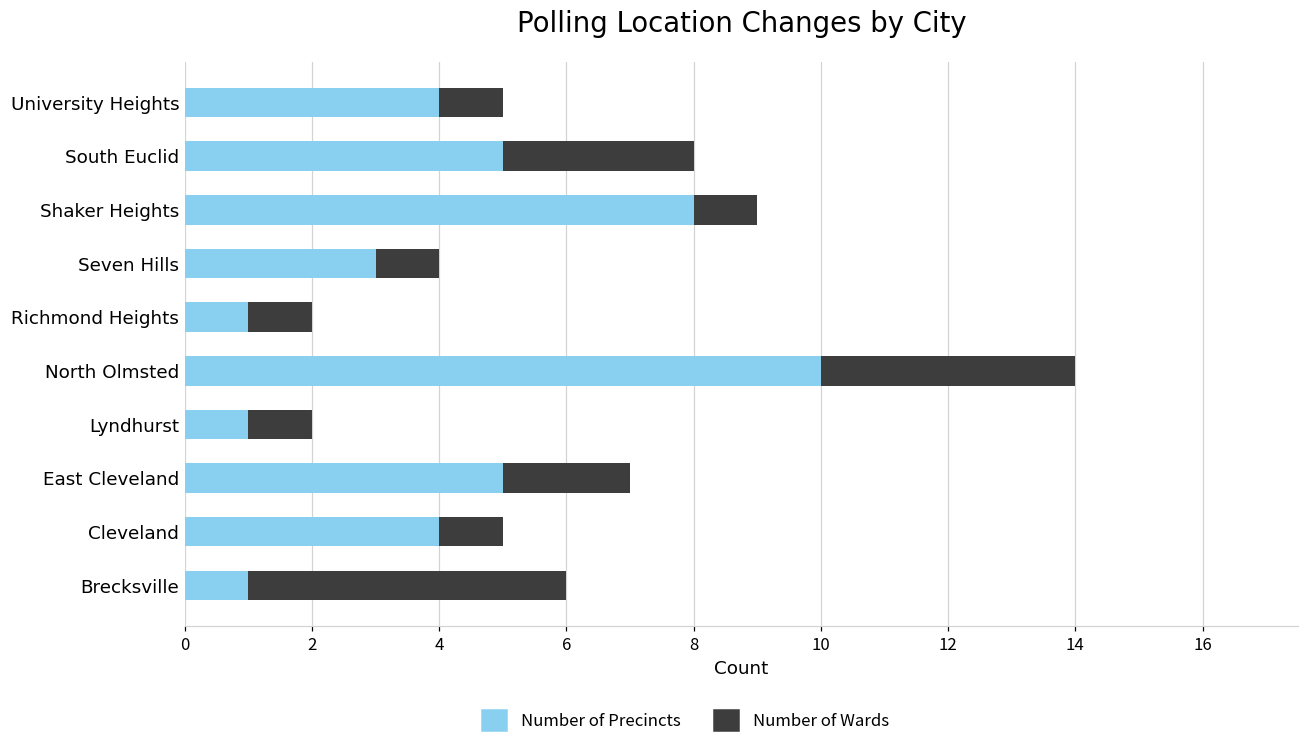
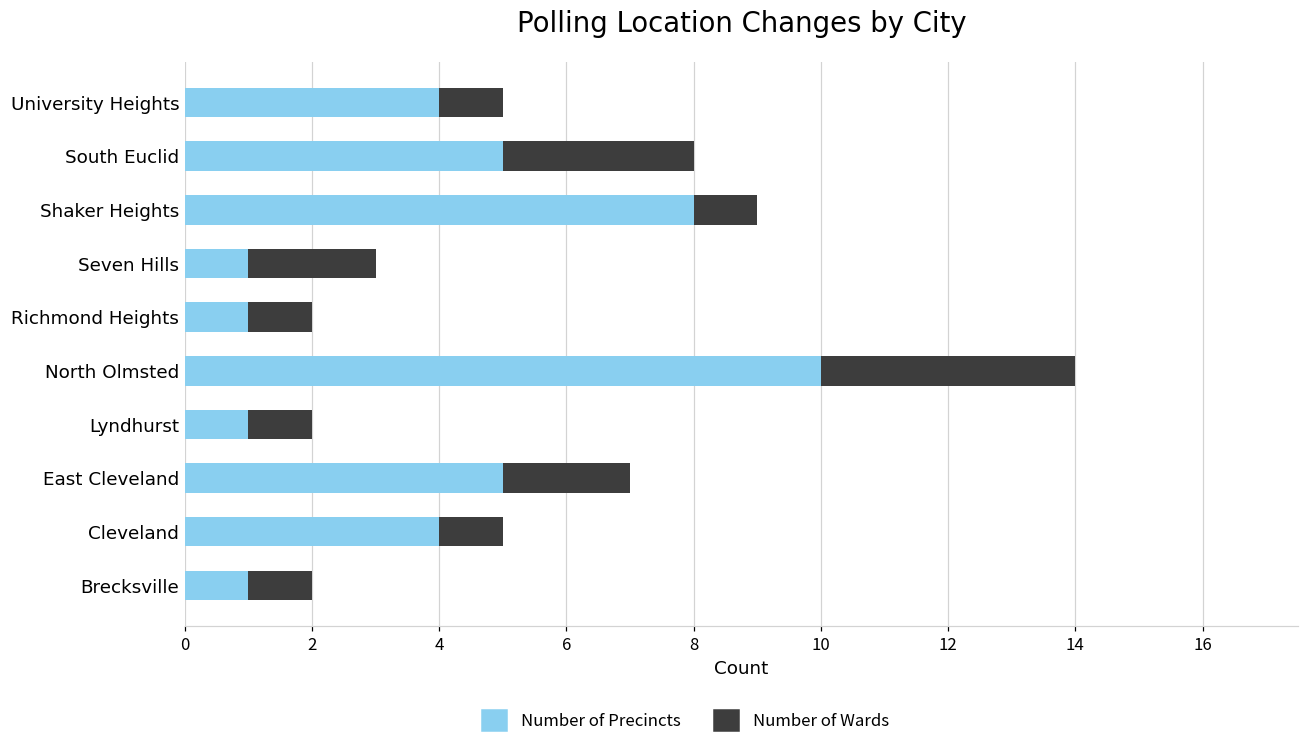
  {
    "Number of Precincts": {
      "University Heights": 4,
      "South Euclid": 5,
      "Shaker Heights": 8,
-     "Seven Hills": 3,
+     "Seven Hills": 1,
      "Richmond Heights": 1,
      "North Olmsted": 10,
      "Lyndhurst": 1,
      "East Cleveland": 5,
      "Cleveland": 4,
      "Brecksville": 1
    },
    "Number of Wards": {
      "University Heights": 1,
      "South Euclid": 3,
      "Shaker Heights": 1,
-     "Seven Hills": 1,
+     "Seven Hills": 2,
      "Richmond Heights": 1,
      "North Olmsted": 4,
      "Lyndhurst": 1,
      "East Cleveland": 2,
      "Cleveland": 1,
-     "Brecksville": 5
+     "Brecksville": 1
    }
  }
